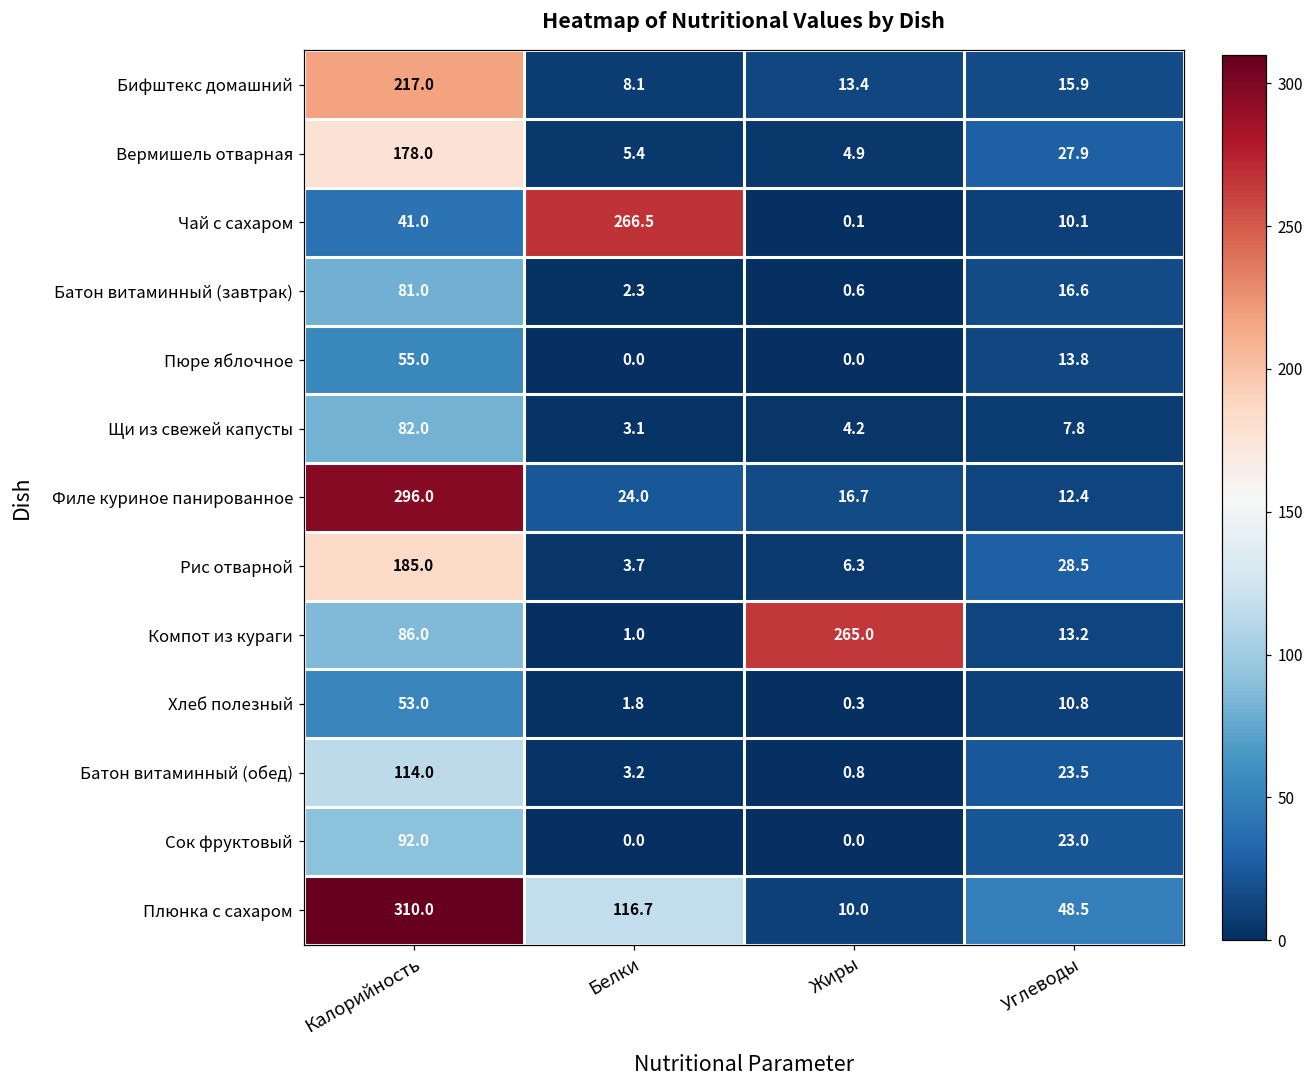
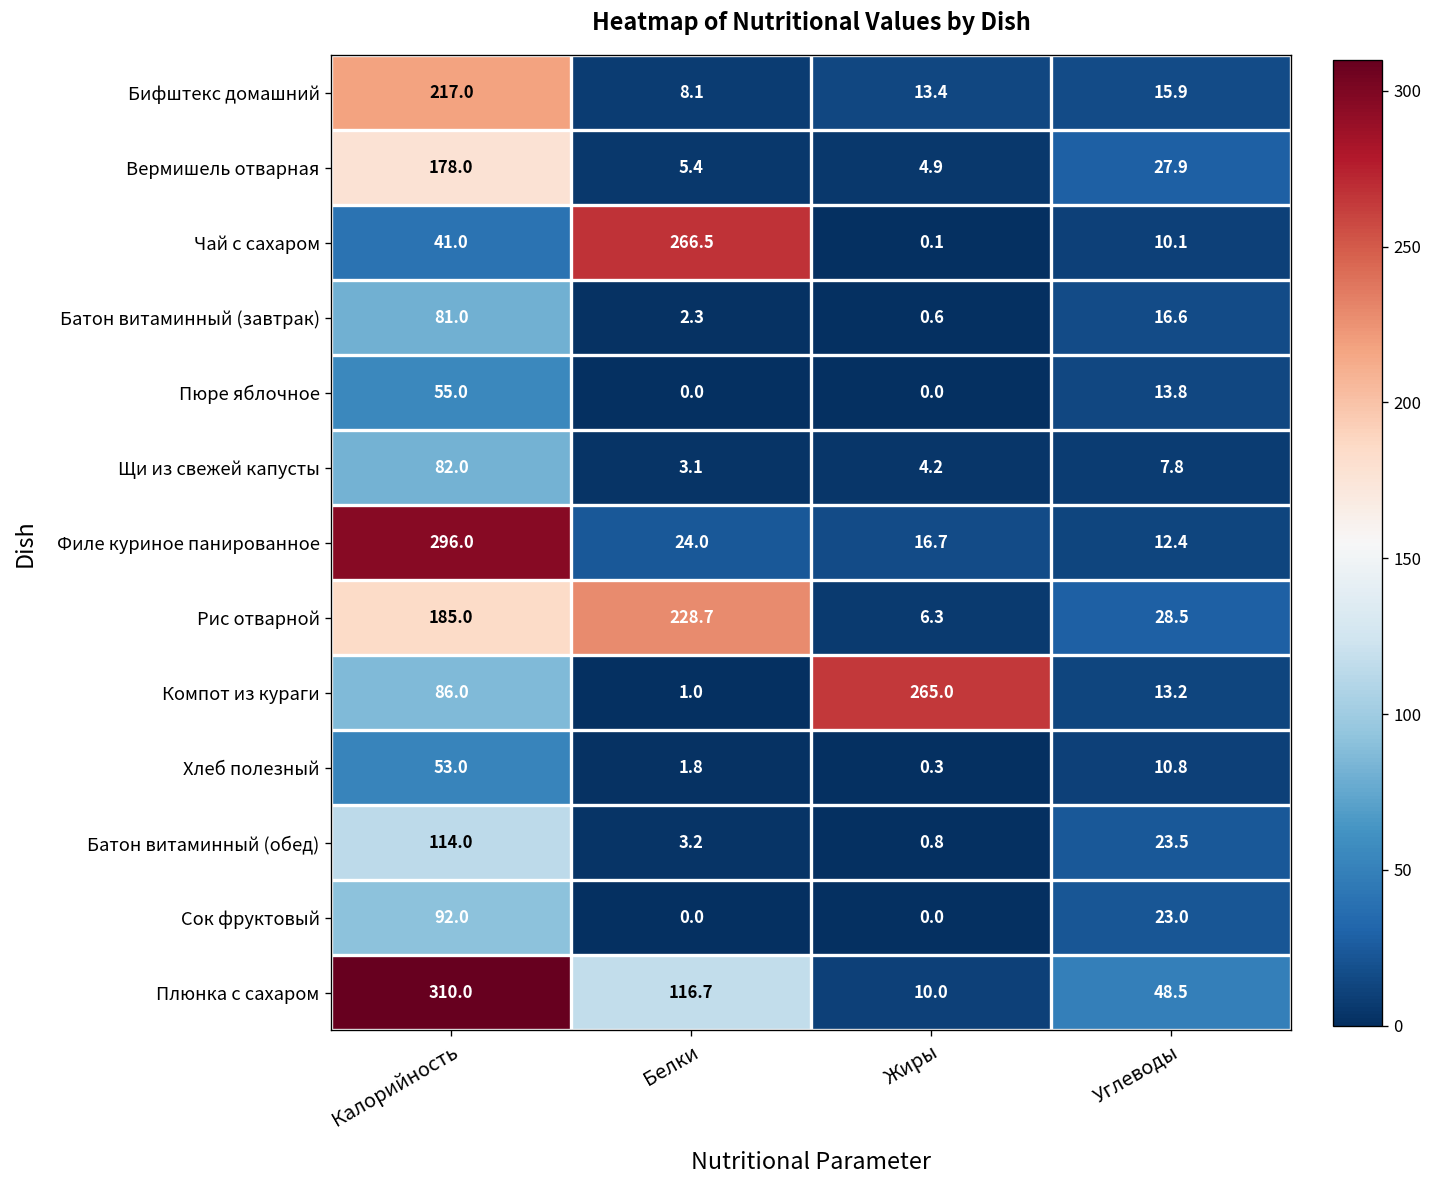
  {
    "Бифштекс домашний": {
      "Калорийность": 217.0,
      "Белки": 8.1,
      "Жиры": 13.4,
      "Углеводы": 15.9
    },
    "Вермишель отварная": {
      "Калорийность": 178.0,
      "Белки": 5.4,
      "Жиры": 4.9,
      "Углеводы": 27.9
    },
    "Чай с сахаром": {
      "Калорийность": 41.0,
      "Белки": 266.5,
      "Жиры": 0.1,
      "Углеводы": 10.1
    },
    "Батон витаминный (завтрак)": {
      "Калорийность": 81.0,
      "Белки": 2.3,
      "Жиры": 0.6,
      "Углеводы": 16.6
    },
    "Пюре яблочное": {
      "Калорийность": 55.0,
      "Белки": 0.0,
      "Жиры": 0.0,
      "Углеводы": 13.8
    },
    "Щи из свежей капусты": {
      "Калорийность": 82.0,
      "Белки": 3.1,
      "Жиры": 4.2,
      "Углеводы": 7.8
    },
    "Филе куриное панированное": {
      "Калорийность": 296.0,
      "Белки": 24.0,
      "Жиры": 16.7,
      "Углеводы": 12.4
    },
    "Рис отварной": {
      "Калорийность": 185.0,
-     "Белки": 3.7,
+     "Белки": 228.7,
      "Жиры": 6.3,
      "Углеводы": 28.5
    },
    "Компот из кураги": {
      "Калорийность": 86.0,
      "Белки": 1.0,
      "Жиры": 265.0,
      "Углеводы": 13.2
    },
    "Хлеб полезный": {
      "Калорийность": 53.0,
      "Белки": 1.8,
      "Жиры": 0.3,
      "Углеводы": 10.8
    },
    "Батон витаминный (обед)": {
      "Калорийность": 114.0,
      "Белки": 3.2,
      "Жиры": 0.8,
      "Углеводы": 23.5
    },
    "Сок фруктовый": {
      "Калорийность": 92.0,
      "Белки": 0.0,
      "Жиры": 0.0,
      "Углеводы": 23.0
    },
    "Плюнка с сахаром": {
      "Калорийность": 310.0,
      "Белки": 116.7,
      "Жиры": 10.0,
      "Углеводы": 48.5
    }
  }
